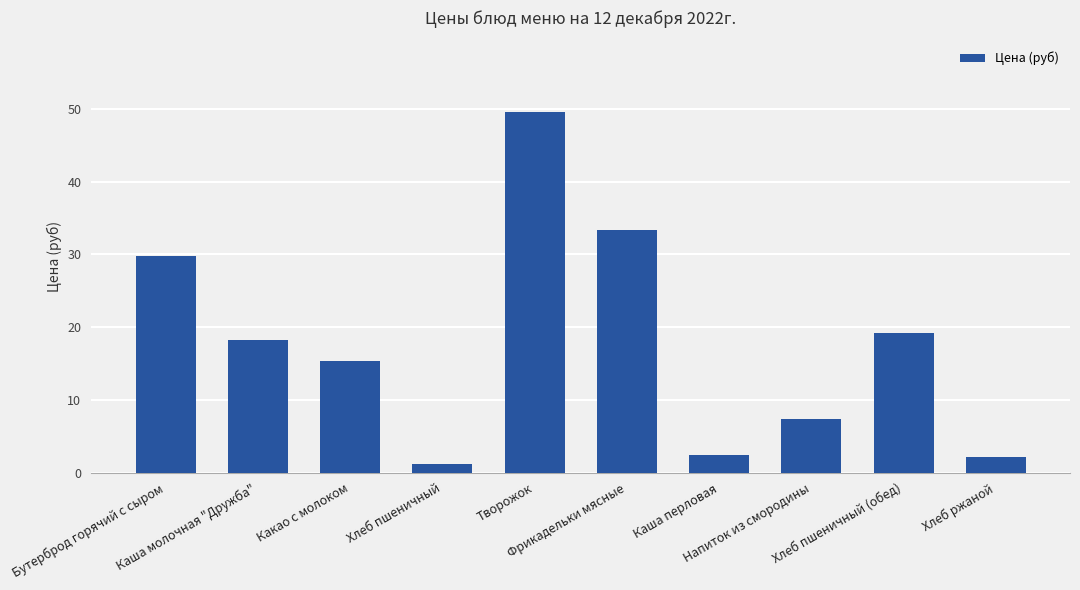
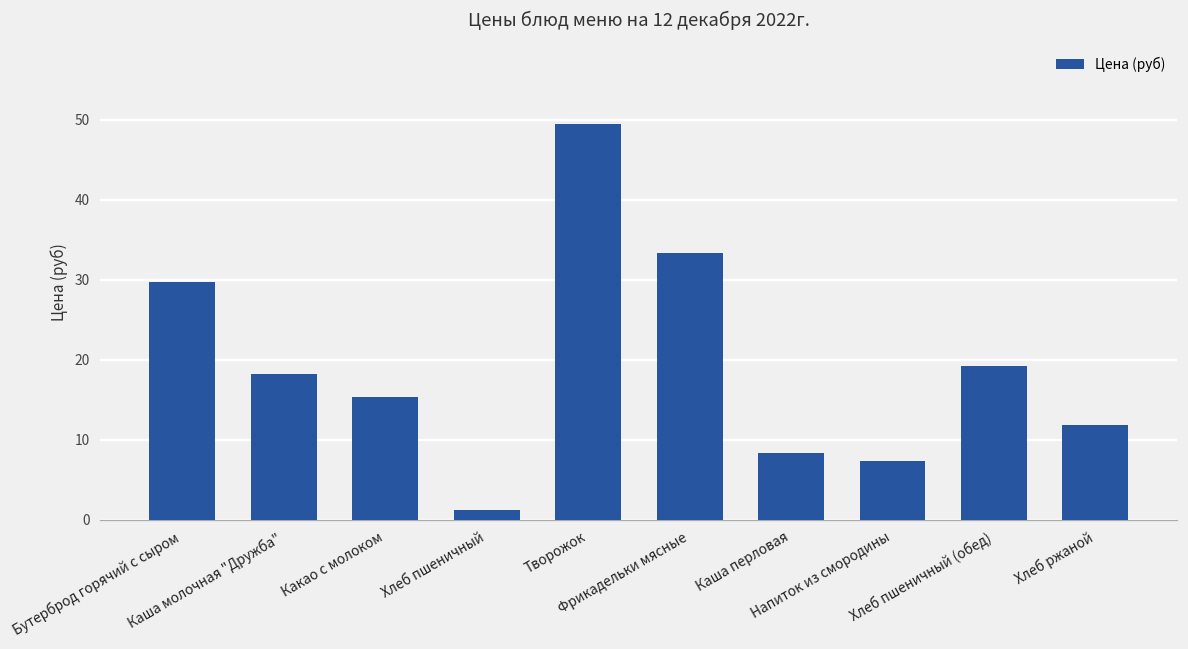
  {
    "Бутерброд горячий с сыром": 30,
    "Каша молочная \"Дружба\"": 18,
    "Какао с молоком": 15,
    "Хлеб пшеничный": 1,
    "Творожок": 50,
    "Фрикадельки мясные": 33,
-   "Каша перловая": 2,
+   "Каша перловая": 8,
    "Напиток из смородины": 7,
    "Хлеб пшеничный (обед)": 19,
-   "Хлеб ржаной": 2
+   "Хлеб ржаной": 12
  }
